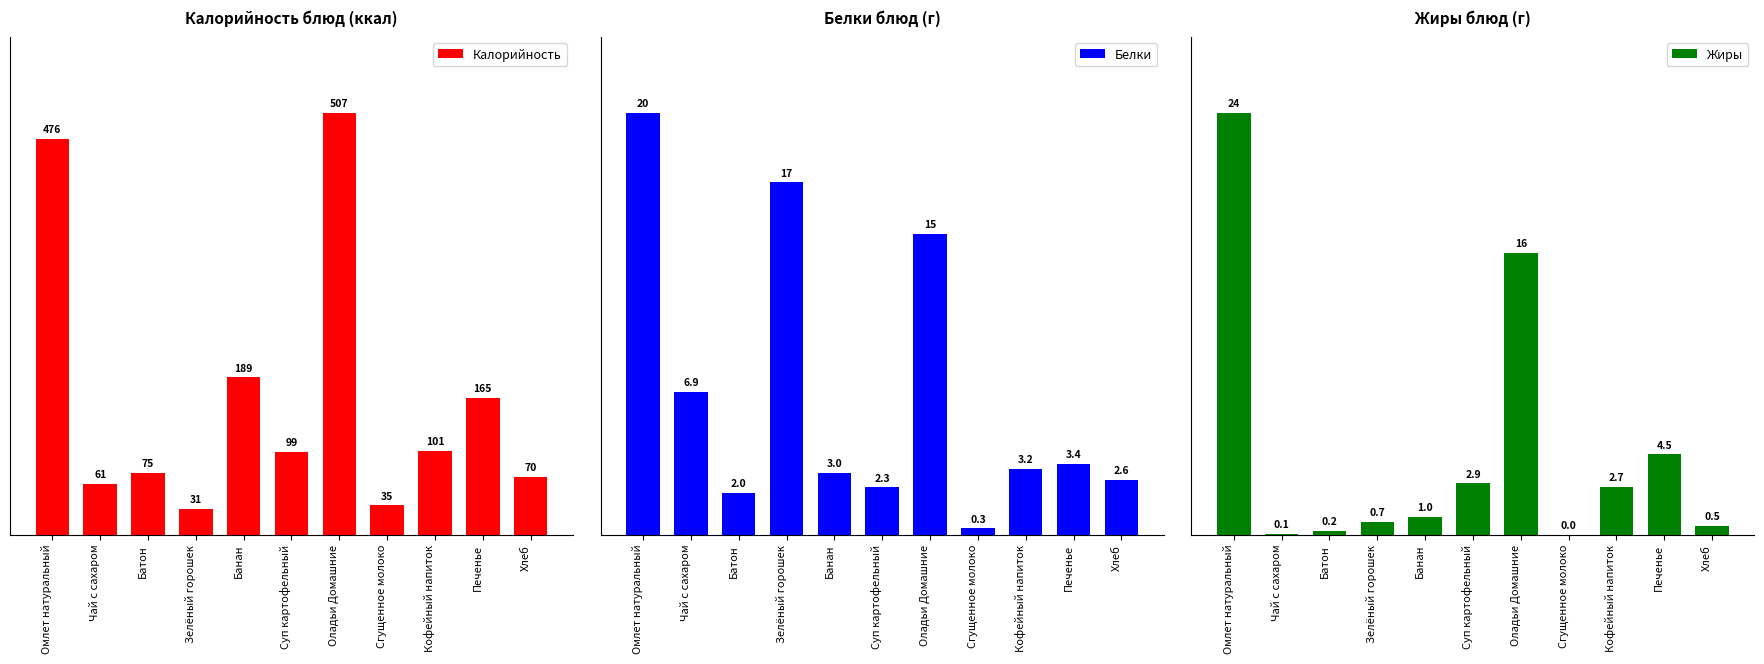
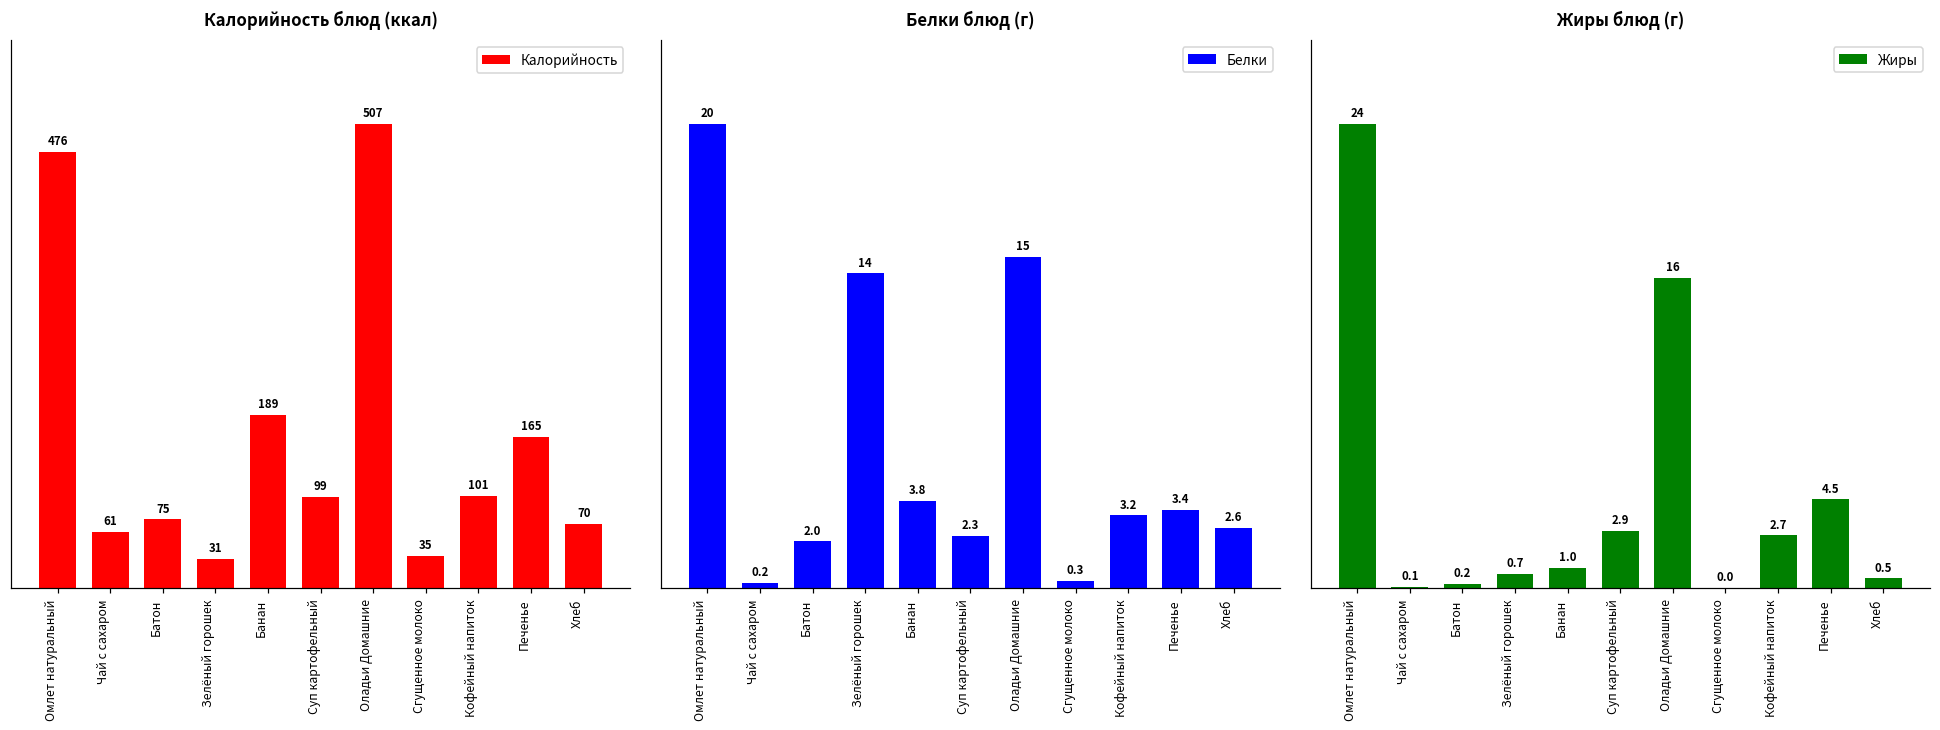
  {
    "Калорийность блюд (ккал)": {
      "Омлет натуральный": 476,
      "Чай с сахаром": 61,
      "Батон": 75,
      "Зелёный горошек": 31,
      "Банан": 189,
      "Суп картофельный": 99,
      "Оладьи Домашние": 507,
      "Сгущенное молоко": 35,
      "Кофейный напиток": 101,
      "Печенье": 165,
      "Хлеб": 70
    },
    "Белки блюд (г)": {
      "Омлет натуральный": 20,
-     "Чай с сахаром": 6.9,
+     "Чай с сахаром": 0.2,
      "Батон": 2.0,
-     "Зелёный горошек": 17,
-     "Банан": 3.0,
+     "Зелёный горошек": 14,
+     "Банан": 3.8,
      "Суп картофельный": 2.3,
      "Оладьи Домашние": 15,
      "Сгущенное молоко": 0.3,
      "Кофейный напиток": 3.2,
      "Печенье": 3.4,
      "Хлеб": 2.6
    },
    "Жиры блюд (г)": {
      "Омлет натуральный": 24,
      "Чай с сахаром": 0.1,
      "Батон": 0.2,
      "Зелёный горошек": 0.7,
      "Банан": 1.0,
      "Суп картофельный": 2.9,
      "Оладьи Домашние": 16,
      "Сгущенное молоко": 0.0,
      "Кофейный напиток": 2.7,
      "Печенье": 4.5,
      "Хлеб": 0.5
    }
  }
